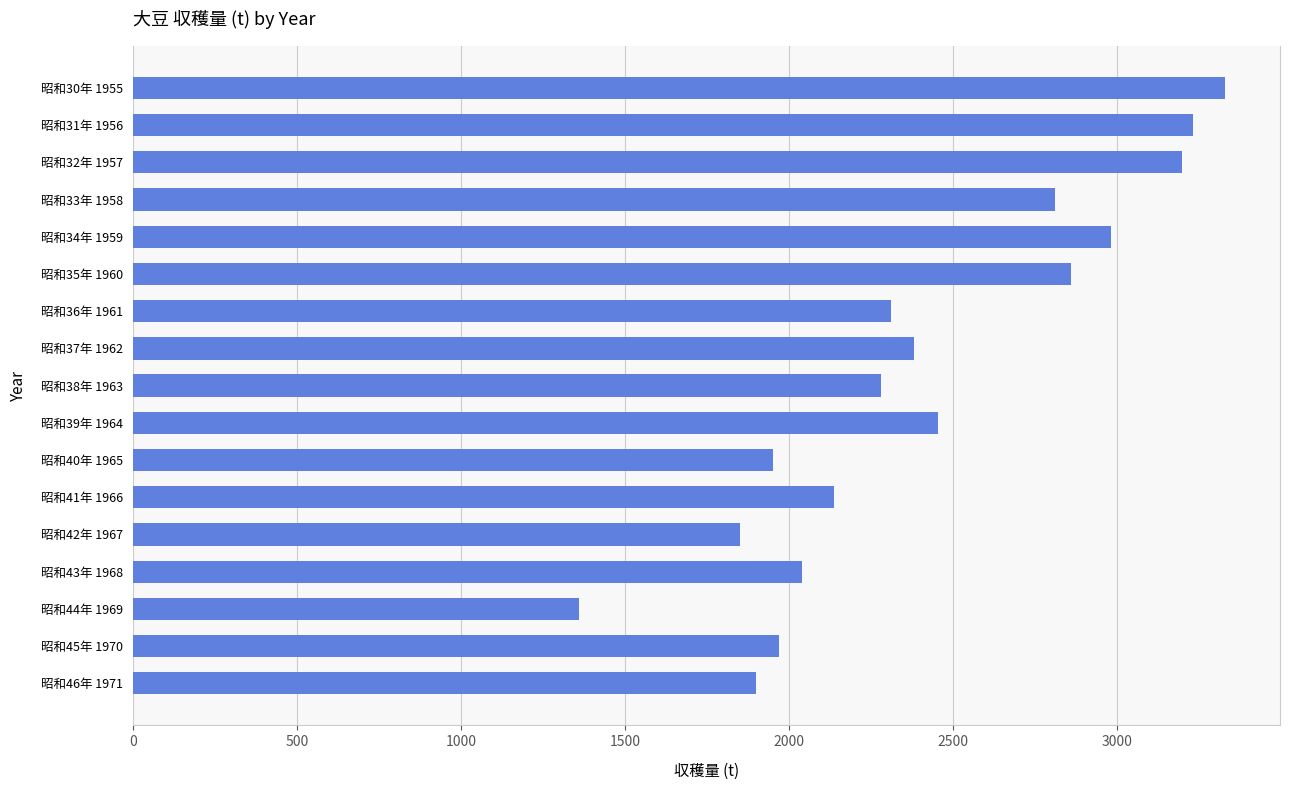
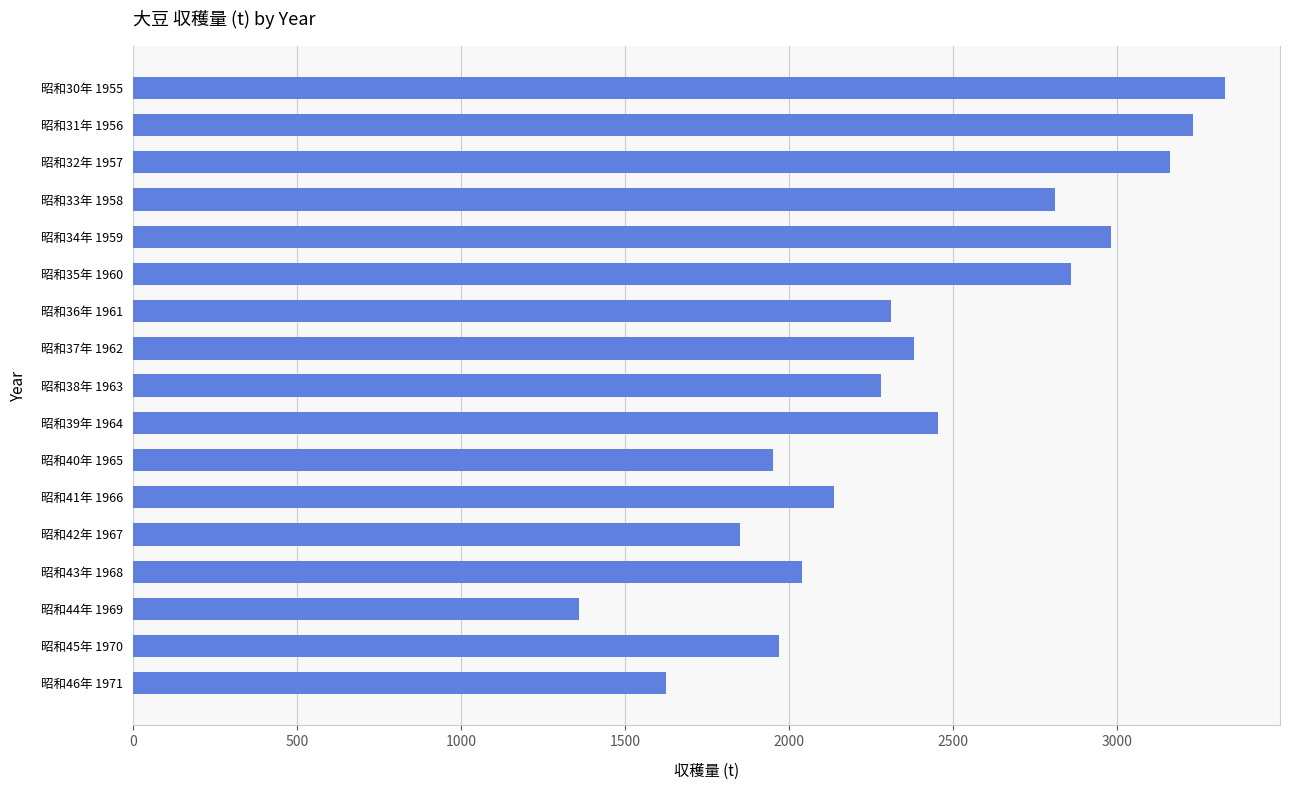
  {
    "昭和30年 1955": 3330,
    "昭和31年 1956": 3230,
-   "昭和32年 1957": 3200,
+   "昭和32年 1957": 3160,
    "昭和33年 1958": 2810,
    "昭和34年 1959": 2980,
    "昭和35年 1960": 2860,
    "昭和36年 1961": 2310,
    "昭和37年 1962": 2380,
    "昭和38年 1963": 2280,
    "昭和39年 1964": 2450,
    "昭和40年 1965": 1950,
    "昭和41年 1966": 2140,
    "昭和42年 1967": 1850,
    "昭和43年 1968": 2040,
    "昭和44年 1969": 1360,
    "昭和45年 1970": 1970,
-   "昭和46年 1971": 1900
+   "昭和46年 1971": 1630
  }
